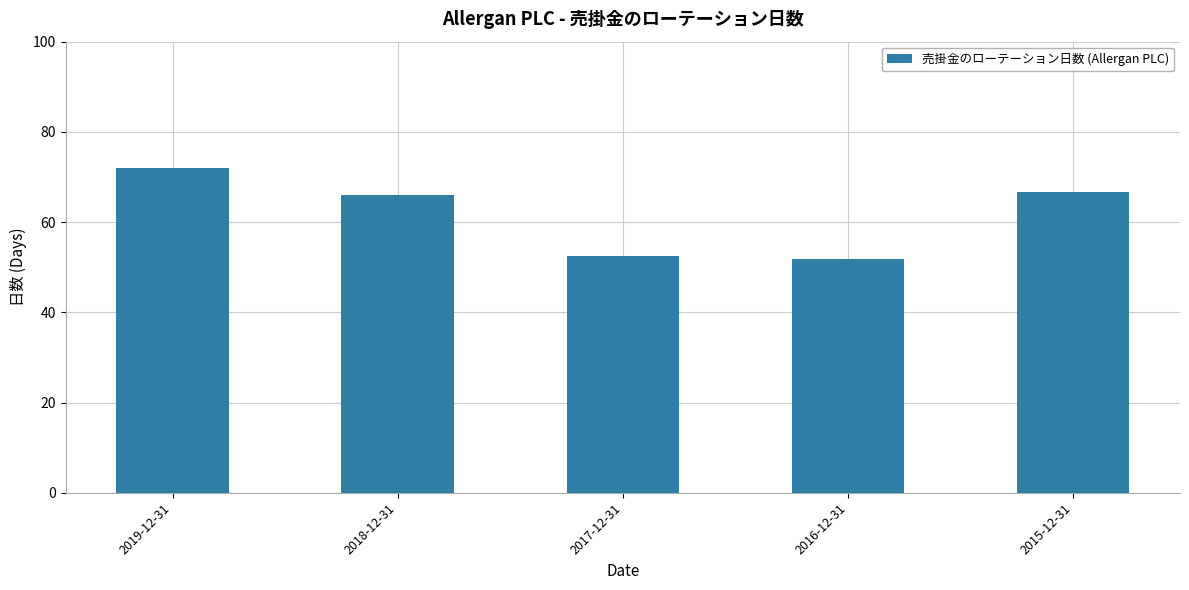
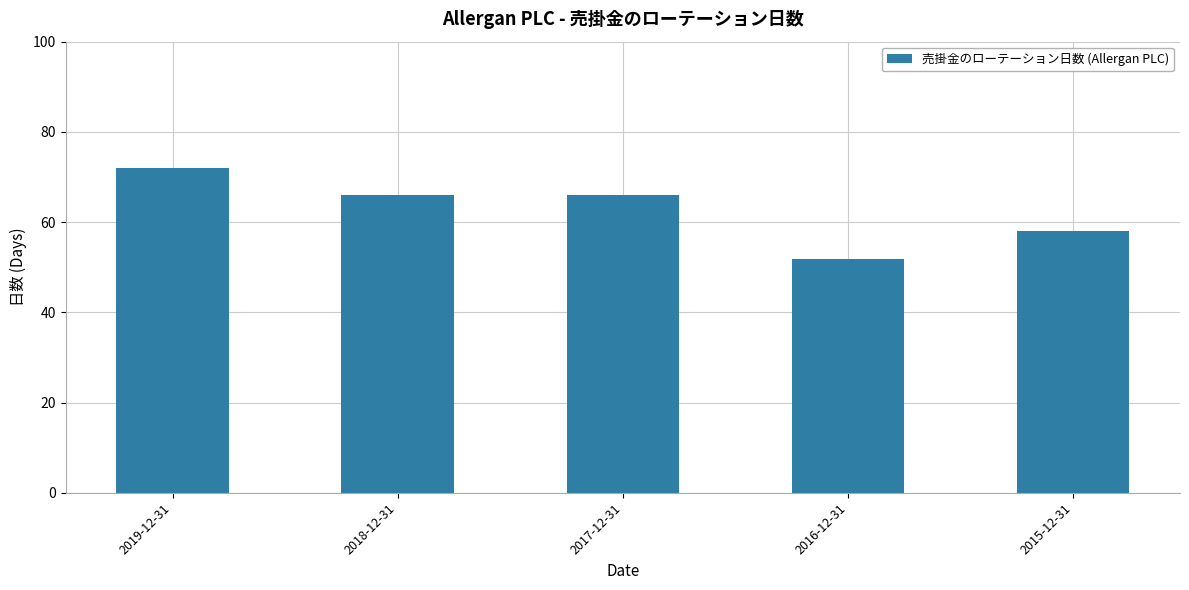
  {
    "2019-12-31": 72,
    "2018-12-31": 66,
-   "2017-12-31": 53,
+   "2017-12-31": 66,
    "2016-12-31": 52,
-   "2015-12-31": 67
+   "2015-12-31": 58
  }
